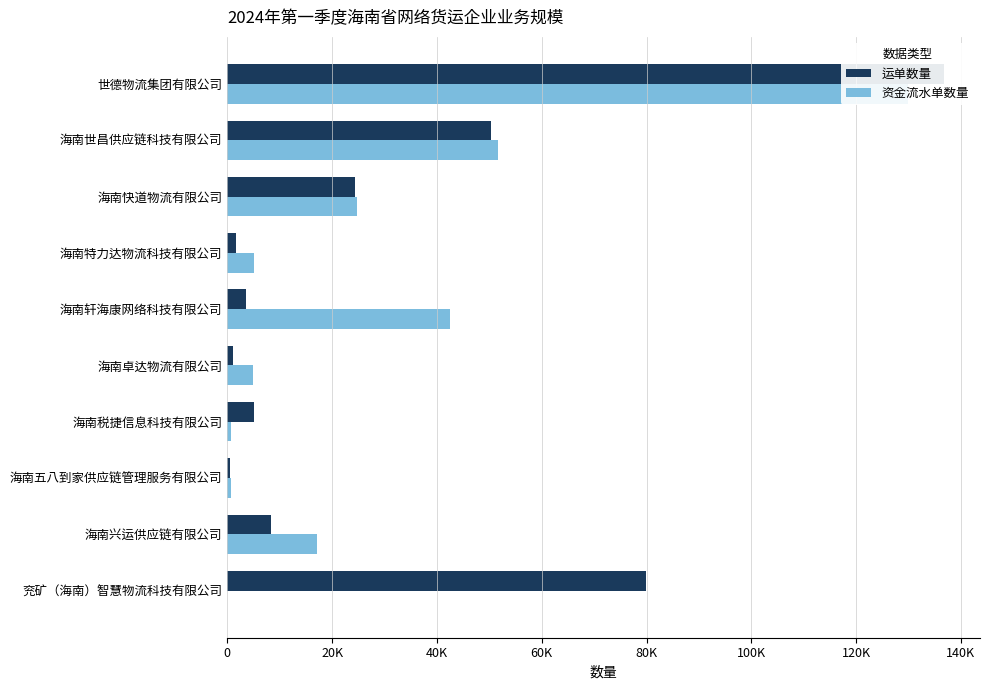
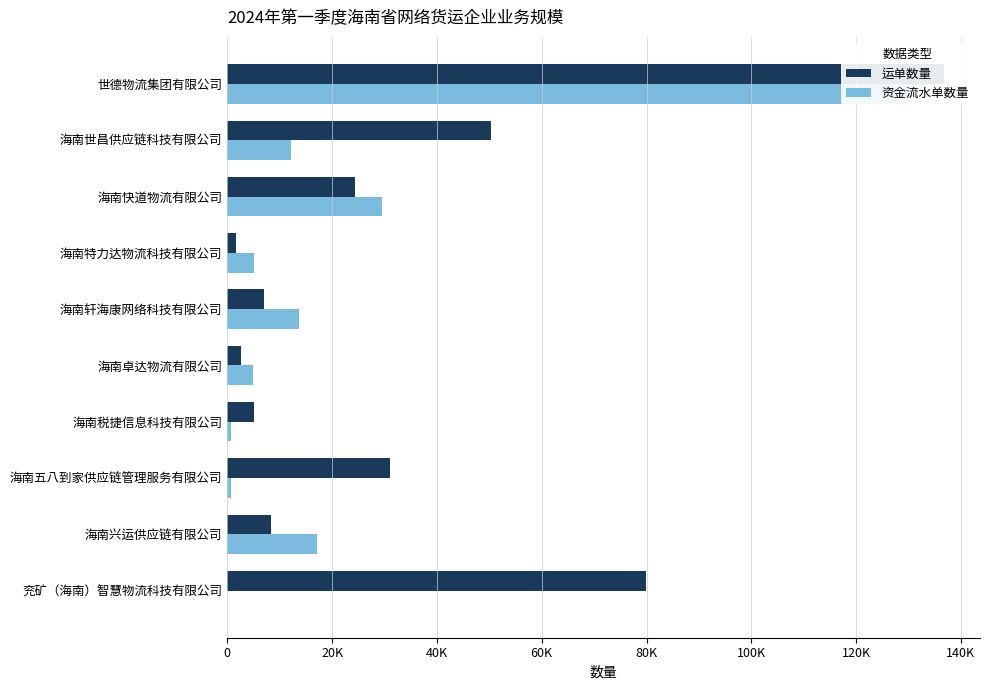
  {
    "运单数量": {
      "海南世昌供应链科技有限公司": 50000,
      "海南快道物流有限公司": 24000,
      "海南特力达物流科技有限公司": 2000,
-     "海南轩海康网络科技有限公司": 4000,
-     "海南卓达物流有限公司": 1000,
+     "海南轩海康网络科技有限公司": 7000,
+     "海南卓达物流有限公司": 3000,
      "海南税捷信息科技有限公司": 5000,
-     "海南五八到家供应链管理服务有限公司": 1000,
+     "海南五八到家供应链管理服务有限公司": 31000,
      "海南兴运供应链有限公司": 8000,
      "兖矿（海南）智慧物流科技有限公司": 80000
    },
    "资金流水单数量": {
-     "海南世昌供应链科技有限公司": 52000,
-     "海南快道物流有限公司": 25000,
+     "海南世昌供应链科技有限公司": 12000,
+     "海南快道物流有限公司": 30000,
      "海南特力达物流科技有限公司": 5000,
-     "海南轩海康网络科技有限公司": 42000,
+     "海南轩海康网络科技有限公司": 14000,
      "海南卓达物流有限公司": 5000,
      "海南税捷信息科技有限公司": 1000,
      "海南五八到家供应链管理服务有限公司": 1000,
      "海南兴运供应链有限公司": 17000
    }
  }
